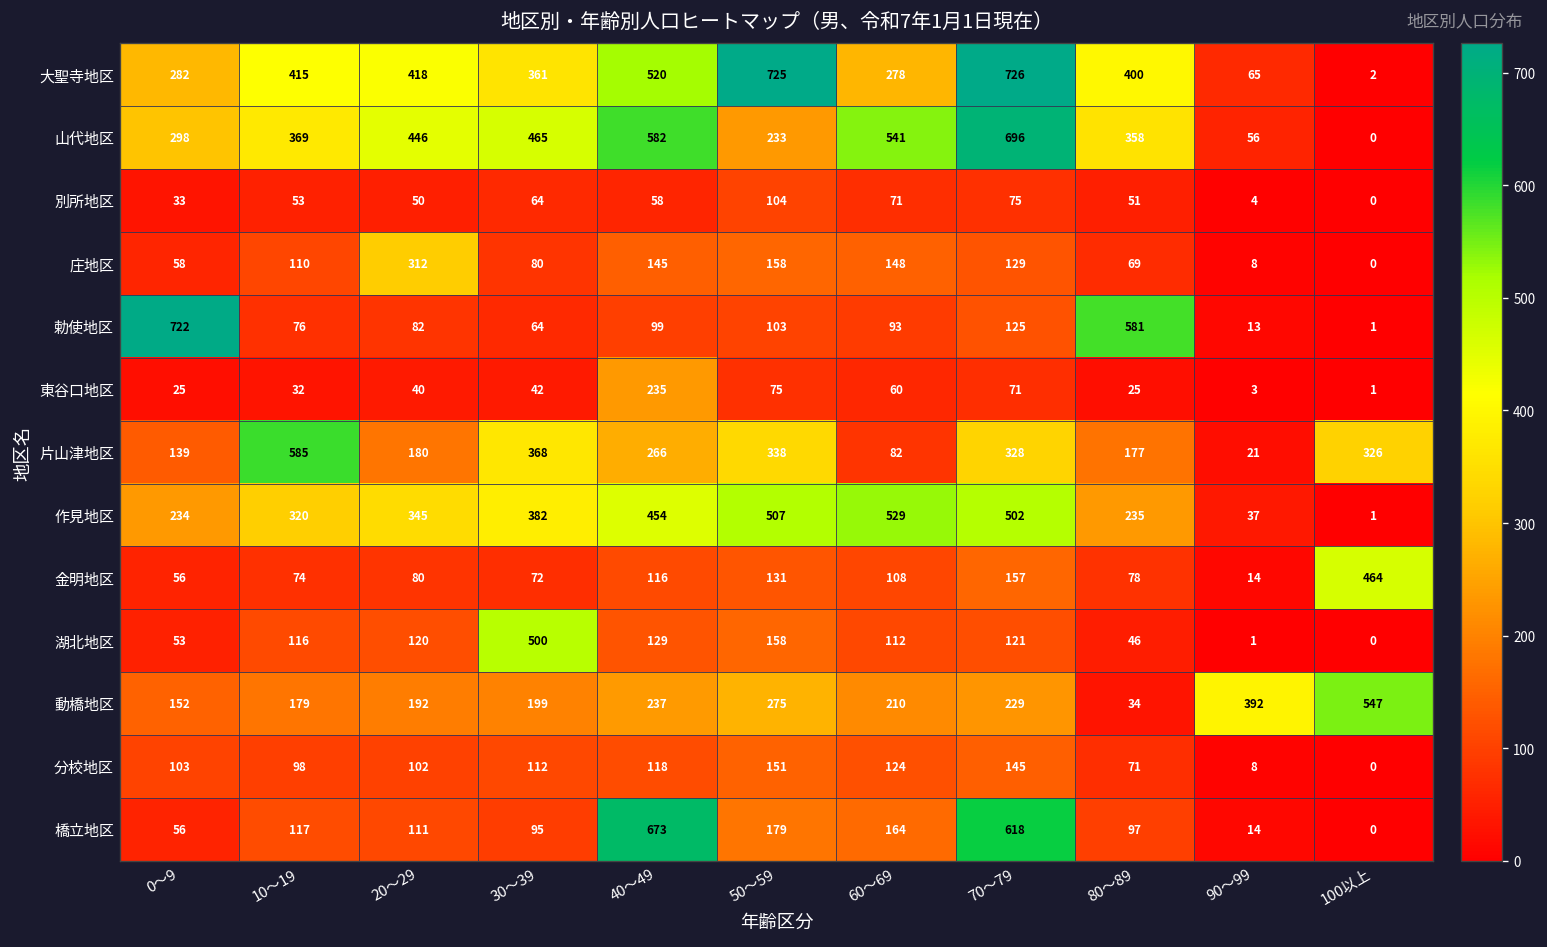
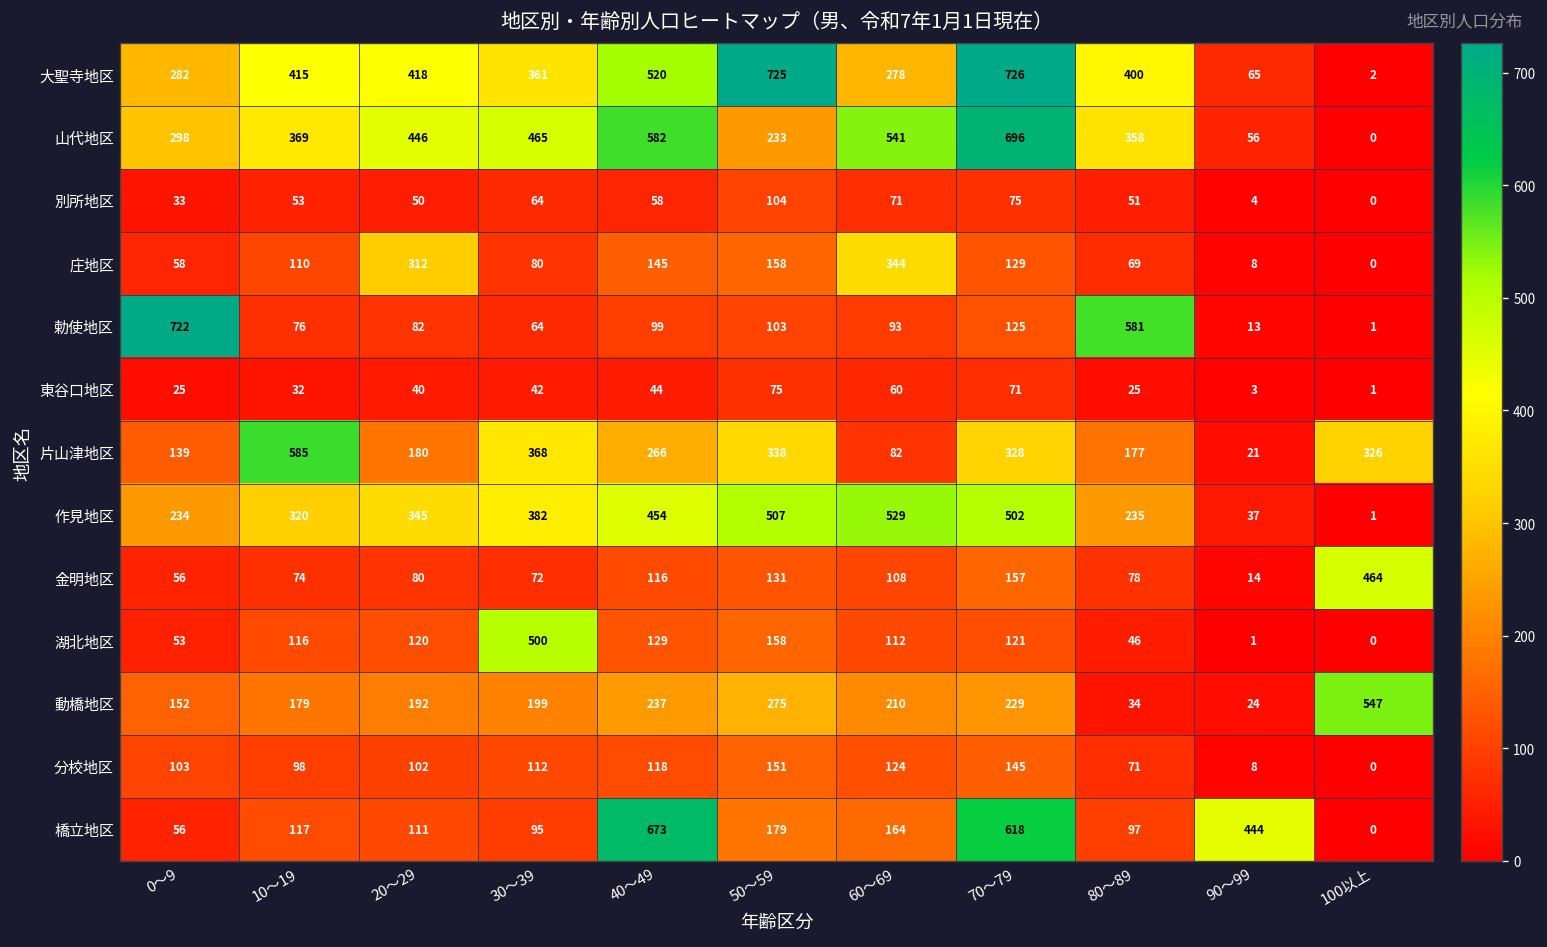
  {
    "大聖寺地区": {
      "0～9": 282,
      "10～19": 415,
      "20～29": 418,
      "30～39": 361,
      "40～49": 520,
      "50～59": 725,
      "60～69": 278,
      "70～79": 726,
      "80～89": 400,
      "90～99": 65,
      "100以上": 2
    },
    "山代地区": {
      "0～9": 298,
      "10～19": 369,
      "20～29": 446,
      "30～39": 465,
      "40～49": 582,
      "50～59": 233,
      "60～69": 541,
      "70～79": 696,
      "80～89": 358,
      "90～99": 56,
      "100以上": 0
    },
    "別所地区": {
      "0～9": 33,
      "10～19": 53,
      "20～29": 50,
      "30～39": 64,
      "40～49": 58,
      "50～59": 104,
      "60～69": 71,
      "70～79": 75,
      "80～89": 51,
      "90～99": 4,
      "100以上": 0
    },
    "庄地区": {
      "0～9": 58,
      "10～19": 110,
      "20～29": 312,
      "30～39": 80,
      "40～49": 145,
      "50～59": 158,
-     "60～69": 148,
+     "60～69": 344,
      "70～79": 129,
      "80～89": 69,
      "90～99": 8,
      "100以上": 0
    },
    "勅使地区": {
      "0～9": 722,
      "10～19": 76,
      "20～29": 82,
      "30～39": 64,
      "40～49": 99,
      "50～59": 103,
      "60～69": 93,
      "70～79": 125,
      "80～89": 581,
      "90～99": 13,
      "100以上": 1
    },
    "東谷口地区": {
      "0～9": 25,
      "10～19": 32,
      "20～29": 40,
      "30～39": 42,
-     "40～49": 235,
+     "40～49": 44,
      "50～59": 75,
      "60～69": 60,
      "70～79": 71,
      "80～89": 25,
      "90～99": 3,
      "100以上": 1
    },
    "片山津地区": {
      "0～9": 139,
      "10～19": 585,
      "20～29": 180,
      "30～39": 368,
      "40～49": 266,
      "50～59": 338,
      "60～69": 82,
      "70～79": 328,
      "80～89": 177,
      "90～99": 21,
      "100以上": 326
    },
    "作見地区": {
      "0～9": 234,
      "10～19": 320,
      "20～29": 345,
      "30～39": 382,
      "40～49": 454,
      "50～59": 507,
      "60～69": 529,
      "70～79": 502,
      "80～89": 235,
      "90～99": 37,
      "100以上": 1
    },
    "金明地区": {
      "0～9": 56,
      "10～19": 74,
      "20～29": 80,
      "30～39": 72,
      "40～49": 116,
      "50～59": 131,
      "60～69": 108,
      "70～79": 157,
      "80～89": 78,
      "90～99": 14,
      "100以上": 464
    },
    "湖北地区": {
      "0～9": 53,
      "10～19": 116,
      "20～29": 120,
      "30～39": 500,
      "40～49": 129,
      "50～59": 158,
      "60～69": 112,
      "70～79": 121,
      "80～89": 46,
      "90～99": 1,
      "100以上": 0
    },
    "動橋地区": {
      "0～9": 152,
      "10～19": 179,
      "20～29": 192,
      "30～39": 199,
      "40～49": 237,
      "50～59": 275,
      "60～69": 210,
      "70～79": 229,
      "80～89": 34,
-     "90～99": 392,
+     "90～99": 24,
      "100以上": 547
    },
    "分校地区": {
      "0～9": 103,
      "10～19": 98,
      "20～29": 102,
      "30～39": 112,
      "40～49": 118,
      "50～59": 151,
      "60～69": 124,
      "70～79": 145,
      "80～89": 71,
      "90～99": 8,
      "100以上": 0
    },
    "橋立地区": {
      "0～9": 56,
      "10～19": 117,
      "20～29": 111,
      "30～39": 95,
      "40～49": 673,
      "50～59": 179,
      "60～69": 164,
      "70～79": 618,
      "80～89": 97,
-     "90～99": 14,
+     "90～99": 444,
      "100以上": 0
    }
  }
